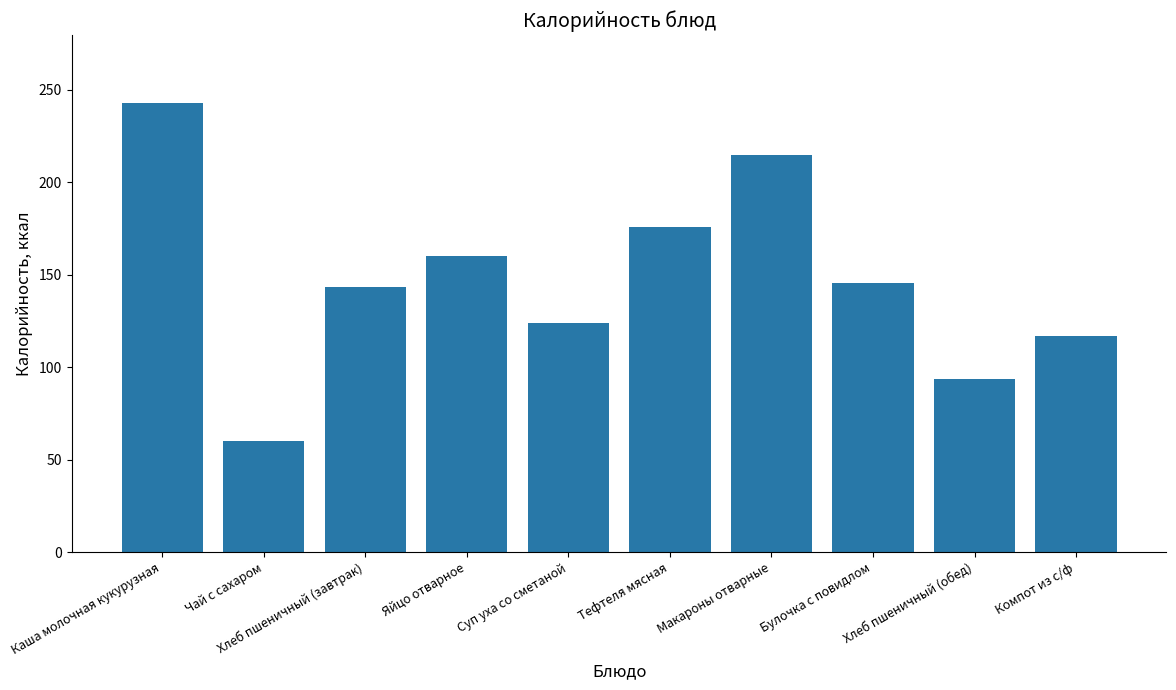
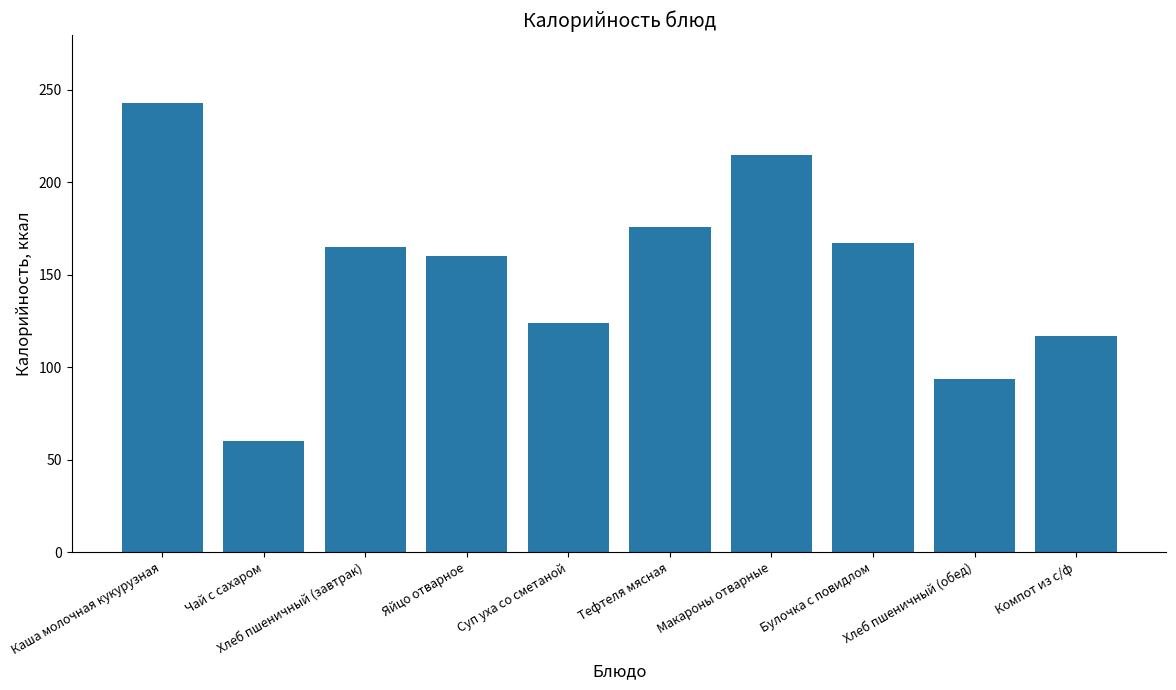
  {
    "Каша молочная кукурузная": 243,
    "Чай с сахаром": 60,
-   "Хлеб пшеничный (завтрак)": 143,
+   "Хлеб пшеничный (завтрак)": 165,
    "Яйцо отварное": 160,
    "Суп уха со сметаной": 124,
    "Тефтеля мясная": 176,
    "Макароны отварные": 214,
-   "Булочка с повидлом": 146,
+   "Булочка с повидлом": 167,
    "Хлеб пшеничный (обед)": 94,
    "Компот из с/ф": 117
  }
